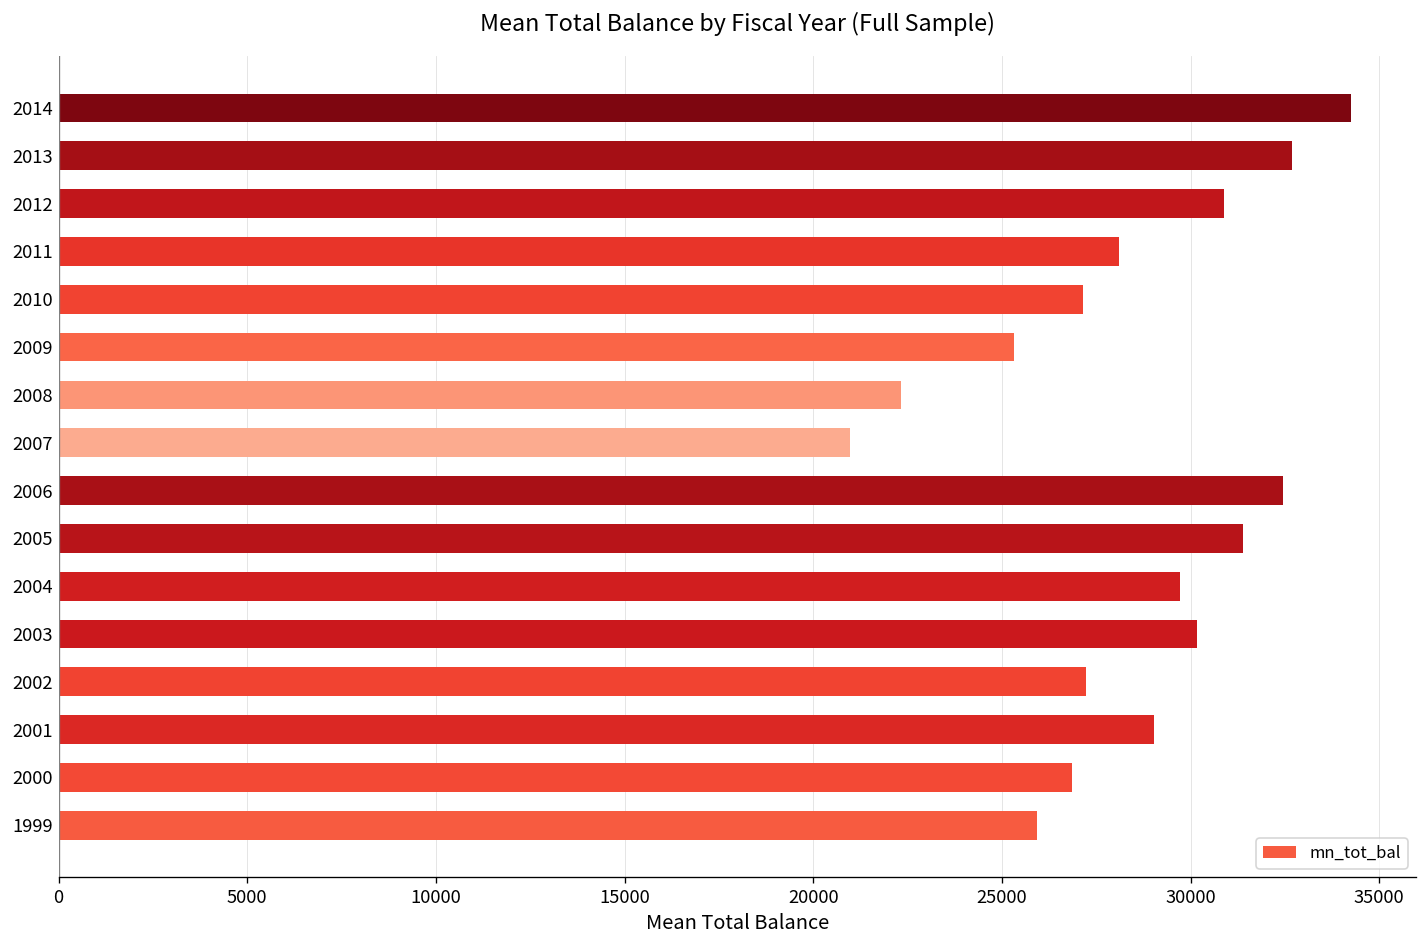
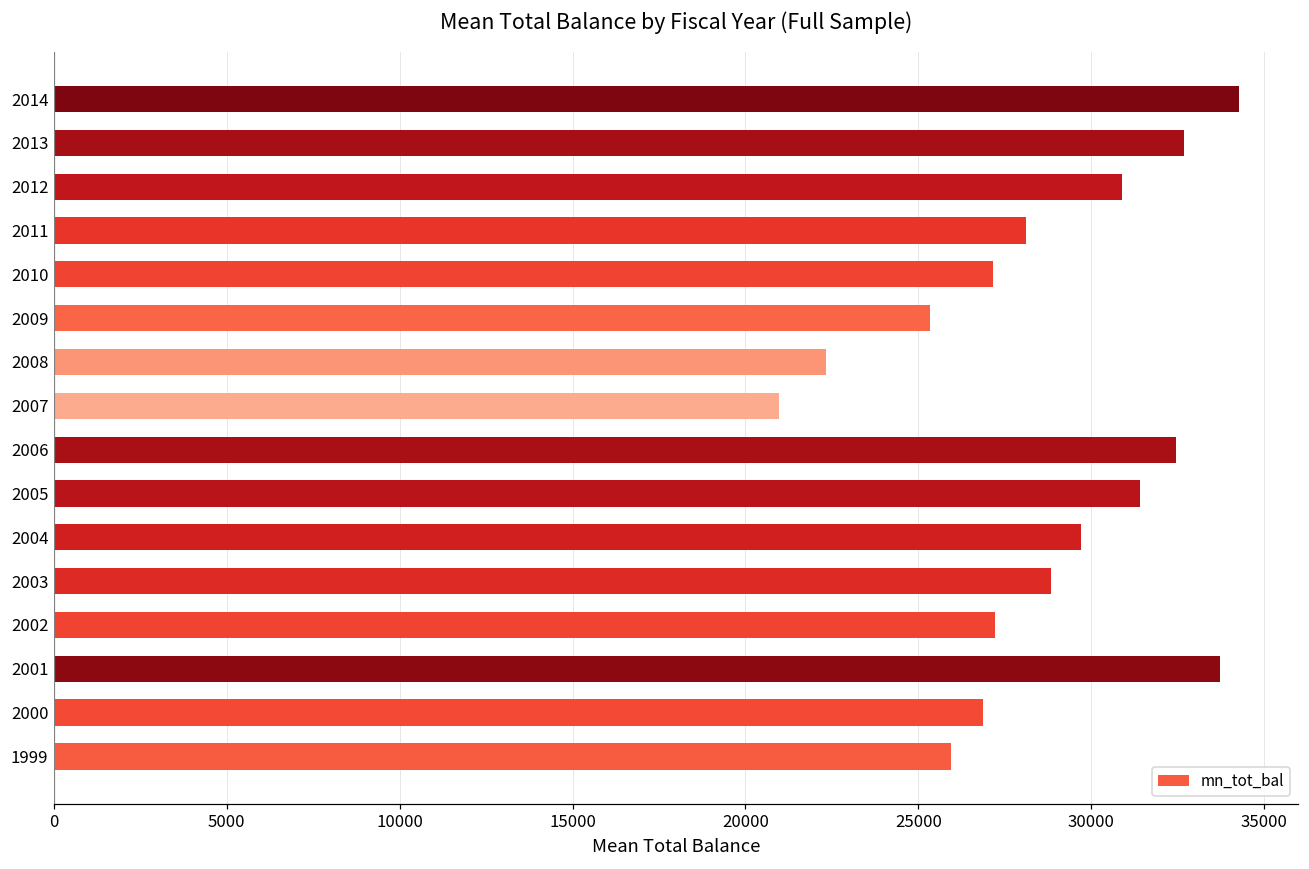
  {
    "2014": 34300,
    "2013": 32700,
    "2012": 30900,
    "2011": 28100,
    "2010": 27200,
    "2009": 25300,
    "2008": 22300,
    "2007": 21000,
    "2006": 32400,
    "2005": 31400,
    "2004": 29700,
-   "2003": 30200,
+   "2003": 28800,
    "2002": 27200,
-   "2001": 29000,
+   "2001": 33700,
    "2000": 26900,
    "1999": 25900
  }
